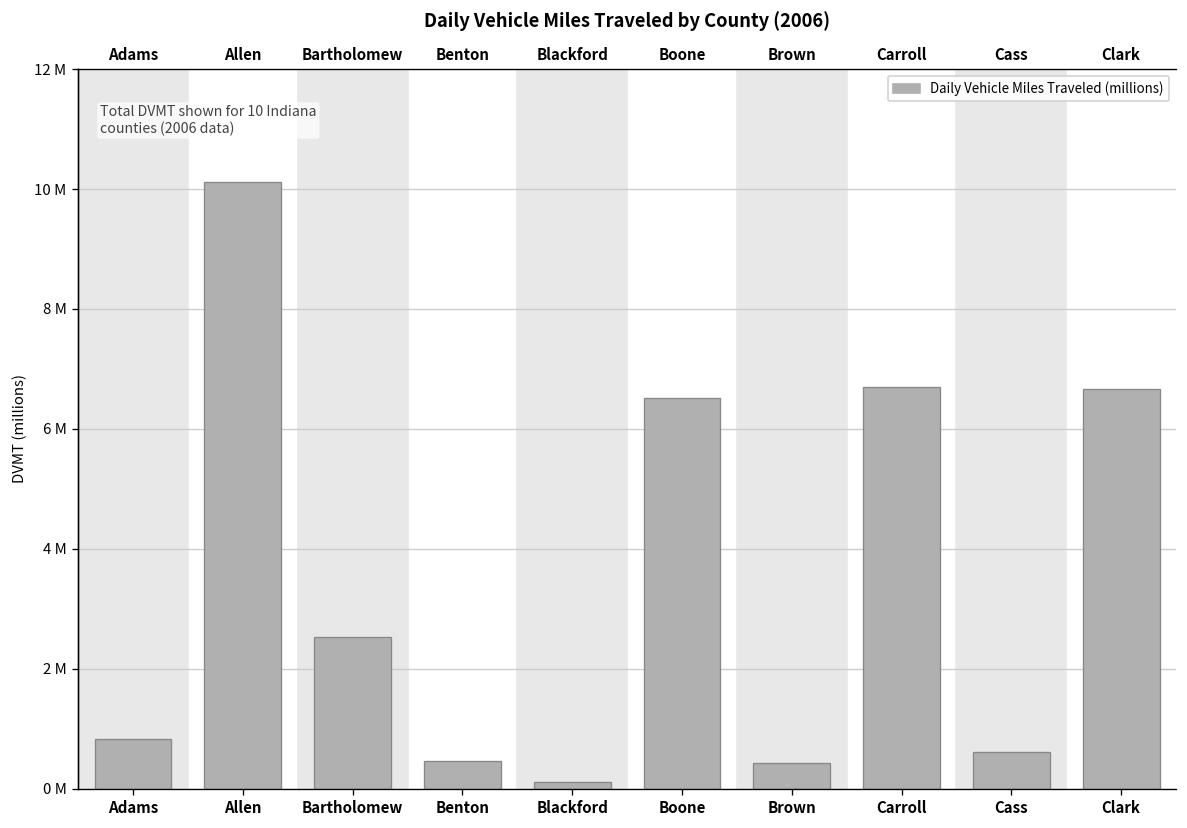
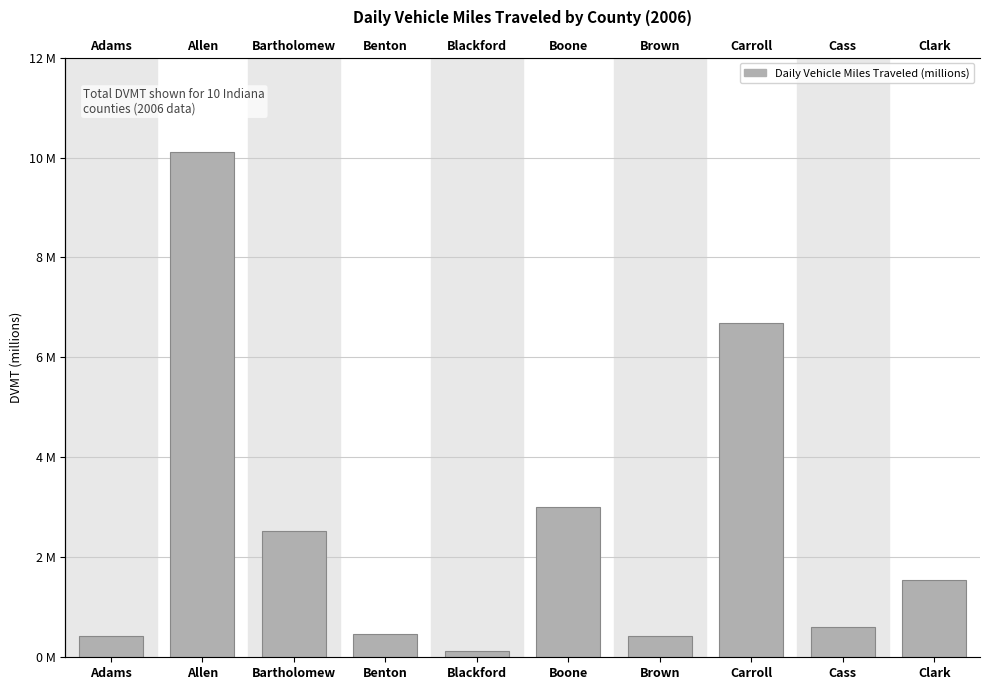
  {
-   "Adams": 800000,
+   "Adams": 400000,
    "Allen": 10100000,
    "Bartholomew": 2500000,
    "Benton": 500000,
    "Blackford": 100000,
-   "Boone": 6500000,
+   "Boone": 3000000,
    "Brown": 400000,
    "Carroll": 6700000,
    "Cass": 600000,
-   "Clark": 6700000
+   "Clark": 1500000
  }
